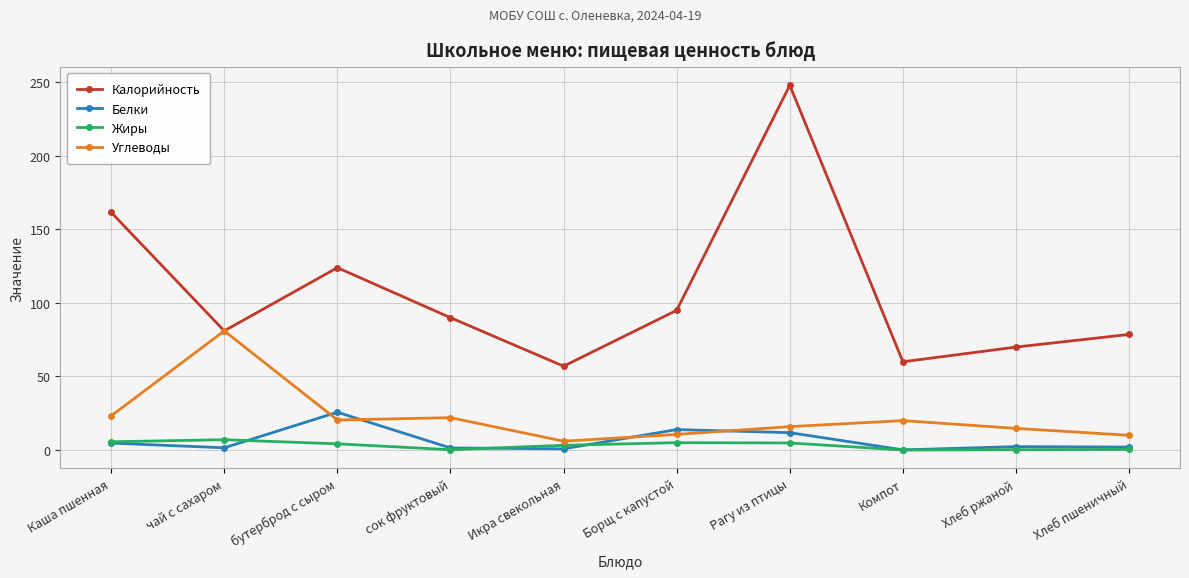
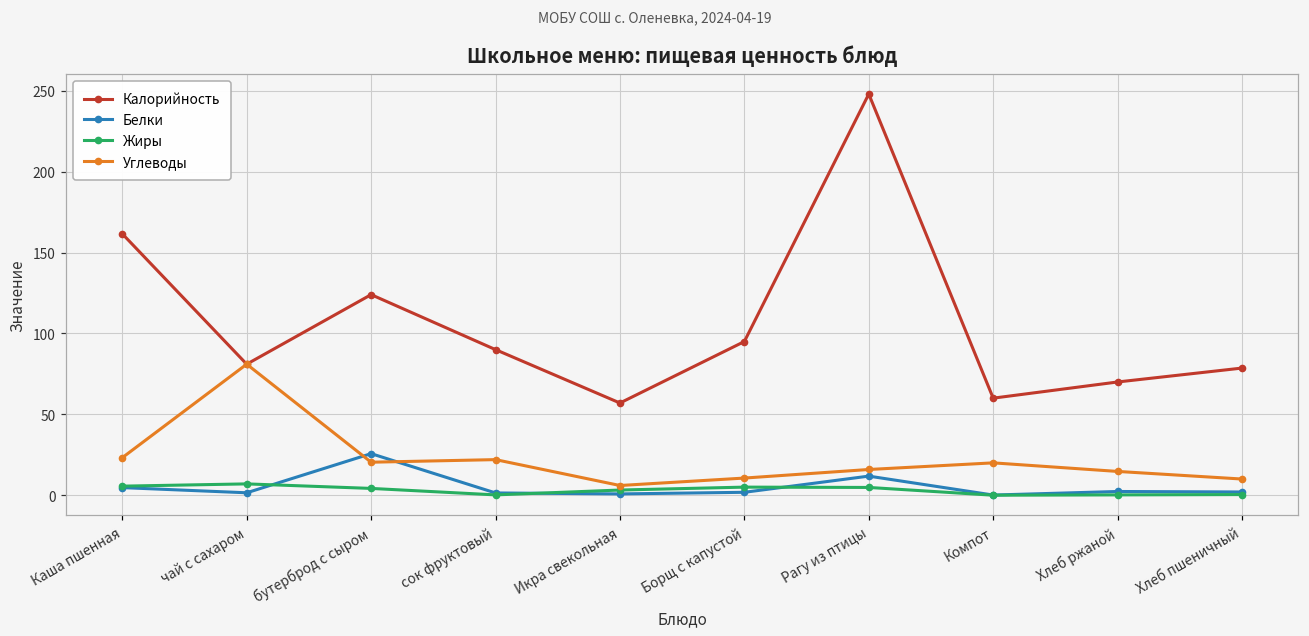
  {
    "Калорийность": {
      "Каша пшенная": 162,
      "бутерброд с сыром": 124,
      "сок фруктовый": 90,
      "Икра свекольная": 57,
      "Борщ с капустой": 95,
      "Рагу из птицы": 248,
      "Компот": 60,
      "Хлеб ржаной": 70,
      "Хлеб пшеничный": 79
    },
    "Белки": {
      "чай с сахаром": 2,
      "бутерброд с сыром": 26,
      "Икра свекольная": 1,
-     "Борщ с капустой": 14,
+     "Борщ с капустой": 2,
      "Рагу из птицы": 12,
      "Хлеб ржаной": 2
    },
    "Жиры": {
      "чай с сахаром": 7,
      "бутерброд с сыром": 4,
      "Икра свекольная": 3,
      "Борщ с капустой": 5,
      "Рагу из птицы": 5,
      "Хлеб ржаной": 0
    },
    "Углеводы": {
      "Каша пшенная": 23,
      "бутерброд с сыром": 20,
      "сок фруктовый": 22,
      "Икра свекольная": 6,
      "Борщ с капустой": 11,
      "Рагу из птицы": 16,
      "Компот": 20,
      "Хлеб ржаной": 15,
      "Хлеб пшеничный": 10
    }
  }
